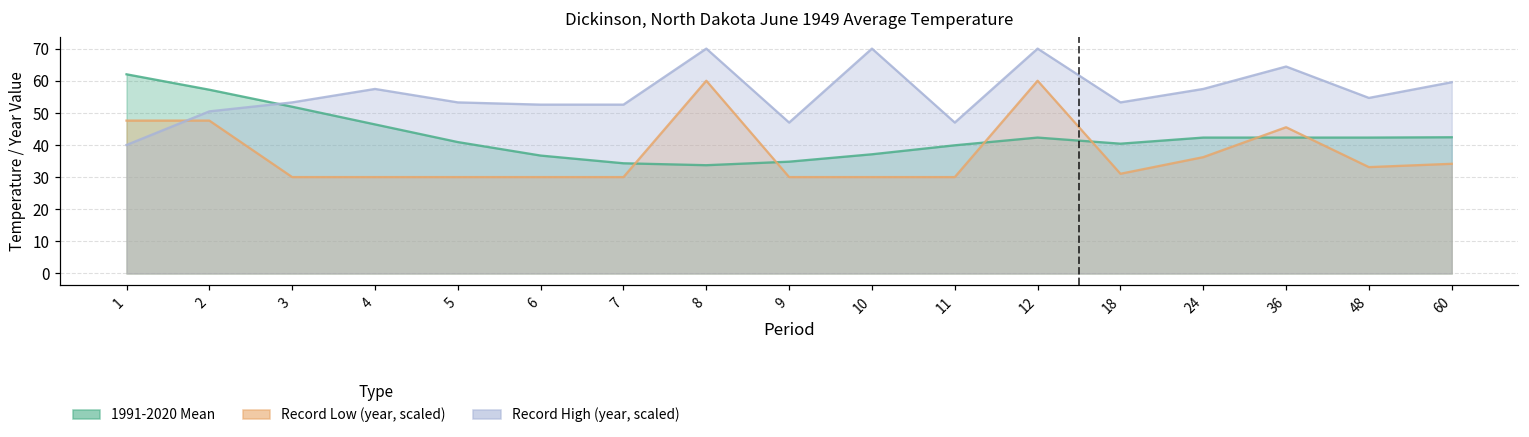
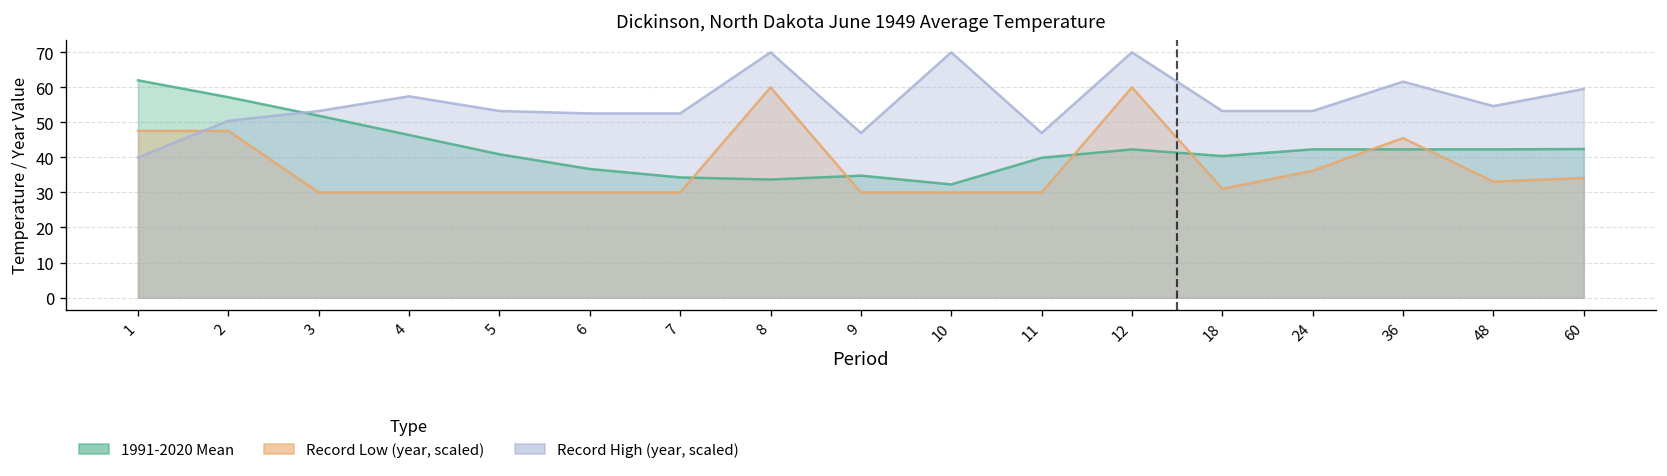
  {
    "1991-2020 Mean": {
      "1": 62,
      "2": 57,
      "3": 52,
      "4": 46,
      "5": 41,
      "6": 37,
      "7": 34,
      "8": 34,
      "9": 35,
-     "10": 37,
+     "10": 32,
      "11": 40,
      "12": 42,
      "18": 40,
      "24": 42,
      "36": 42,
      "48": 42,
      "60": 42
    },
    "Record Low (year, scaled)": {
      "1": 48,
      "2": 48,
      "3": 30,
      "4": 30,
      "5": 30,
      "6": 30,
      "7": 30,
      "8": 60,
      "9": 30,
      "10": 30,
      "11": 30,
      "12": 60,
      "18": 31,
      "24": 36,
      "36": 46,
      "48": 33,
      "60": 34
    },
    "Record High (year, scaled)": {
      "1": 40,
      "2": 50,
      "3": 53,
      "4": 57,
      "5": 53,
      "6": 53,
      "7": 53,
      "8": 70,
      "9": 47,
      "10": 70,
      "11": 47,
      "12": 70,
      "18": 53,
-     "24": 57,
-     "36": 64,
+     "24": 53,
+     "36": 62,
      "48": 55,
      "60": 60
    }
  }
